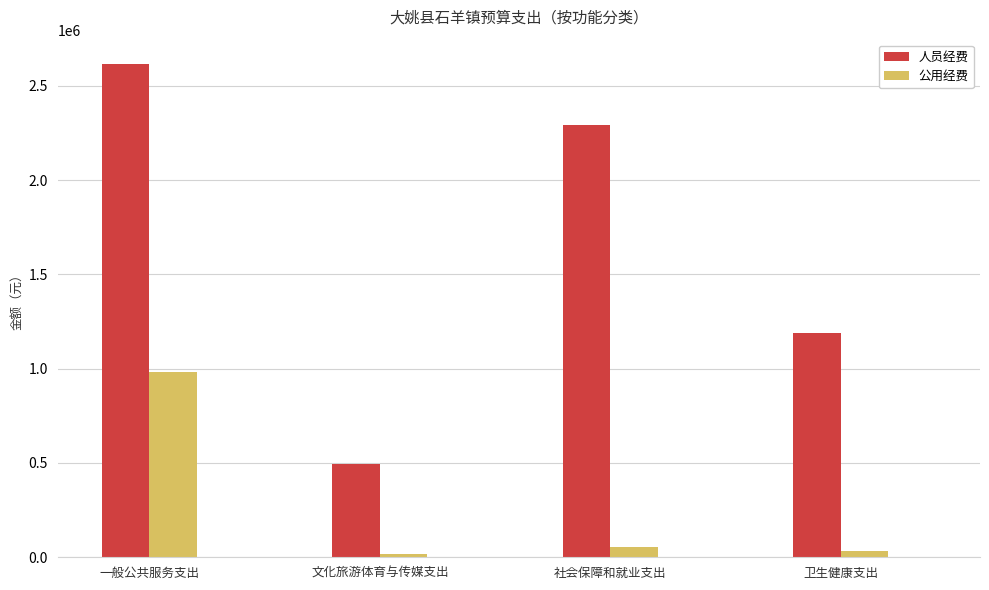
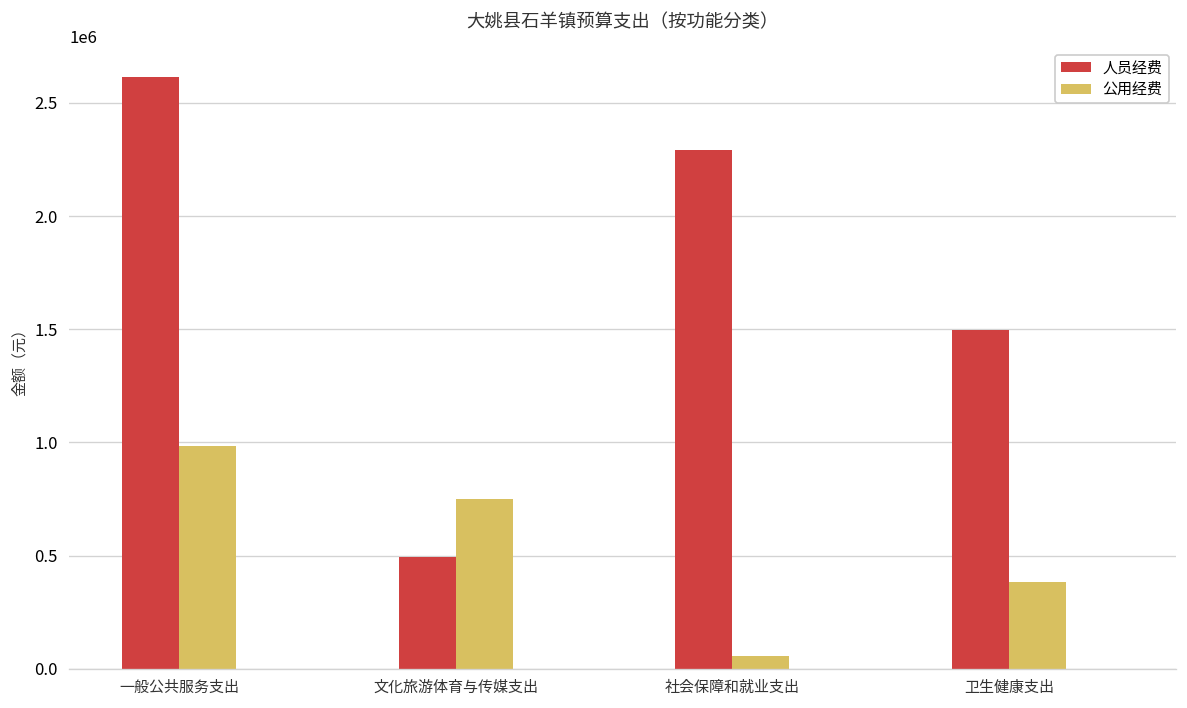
  {
    "人员经费": {
      "一般公共服务支出": 2610000,
      "文化旅游体育与传媒支出": 500000,
      "社会保障和就业支出": 2290000,
-     "卫生健康支出": 1190000
+     "卫生健康支出": 1500000
    },
    "公用经费": {
      "一般公共服务支出": 980000,
-     "文化旅游体育与传媒支出": 20000,
+     "文化旅游体育与传媒支出": 750000,
      "社会保障和就业支出": 60000,
-     "卫生健康支出": 30000
+     "卫生健康支出": 380000
    }
  }
